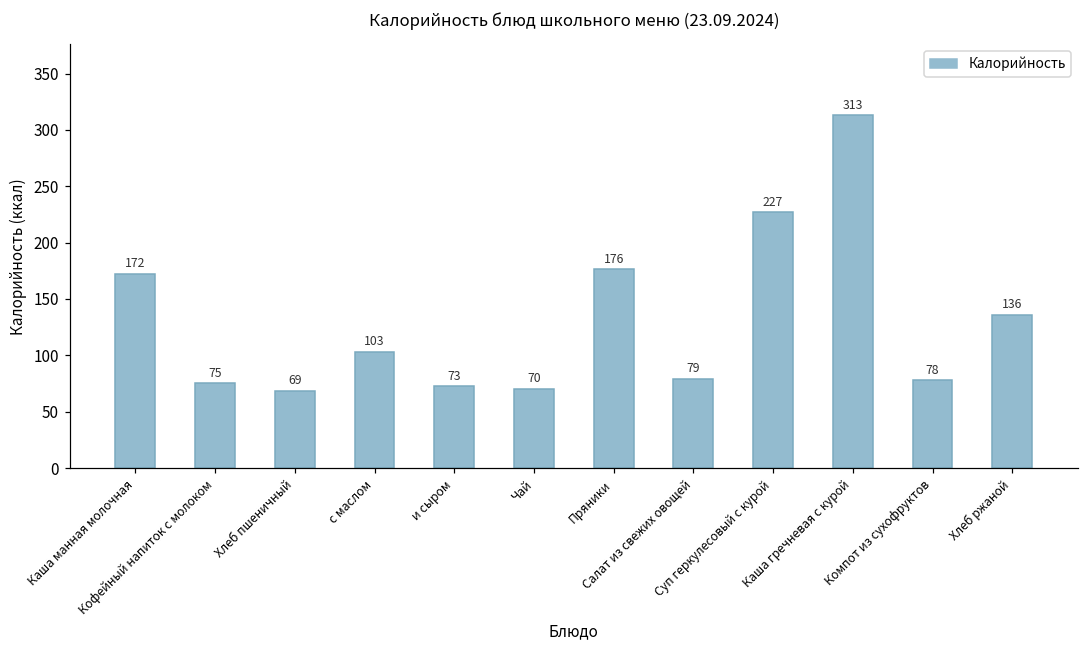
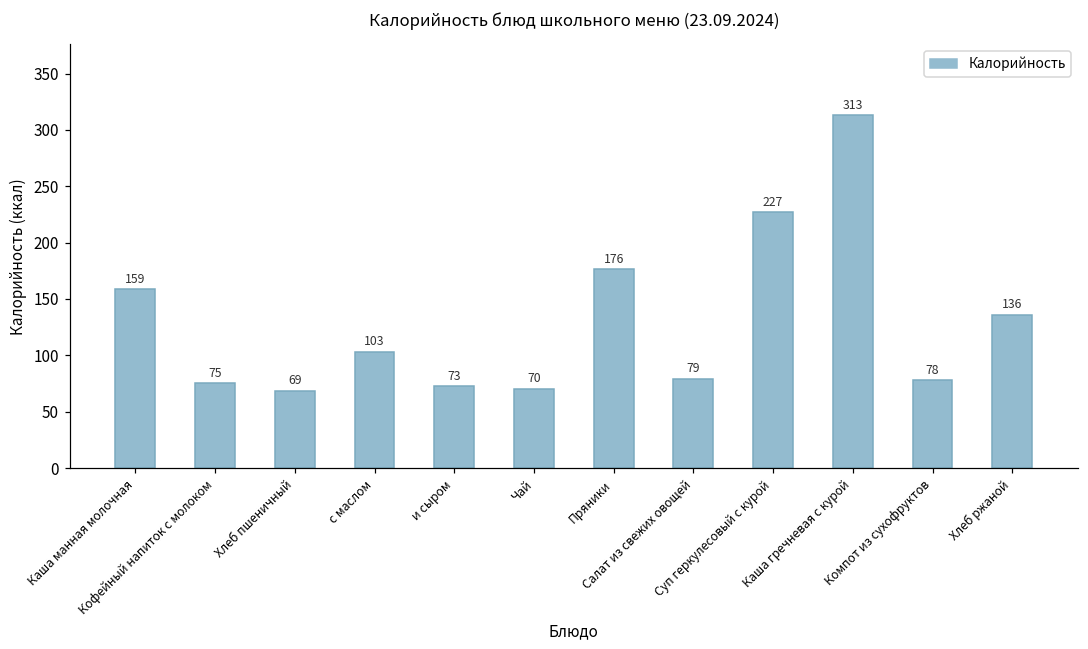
  {
-   "Каша манная молочная": 172,
+   "Каша манная молочная": 159,
    "Кофейный напиток с молоком": 75,
    "Хлеб пшеничный": 69,
    "с маслом": 103,
    "и сыром": 73,
    "Чай": 70,
    "Пряники": 176,
    "Салат из свежих овощей": 79,
    "Суп геркулесовый с курой": 227,
    "Каша гречневая с курой": 313,
    "Компот из сухофруктов": 78,
    "Хлеб ржаной": 136
  }
